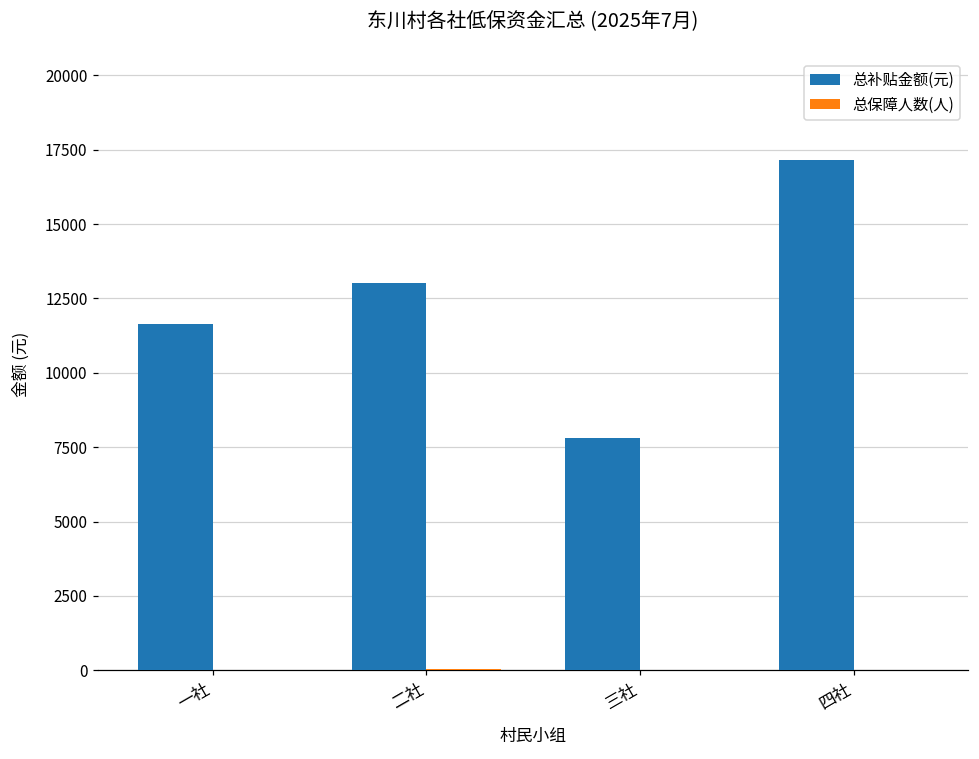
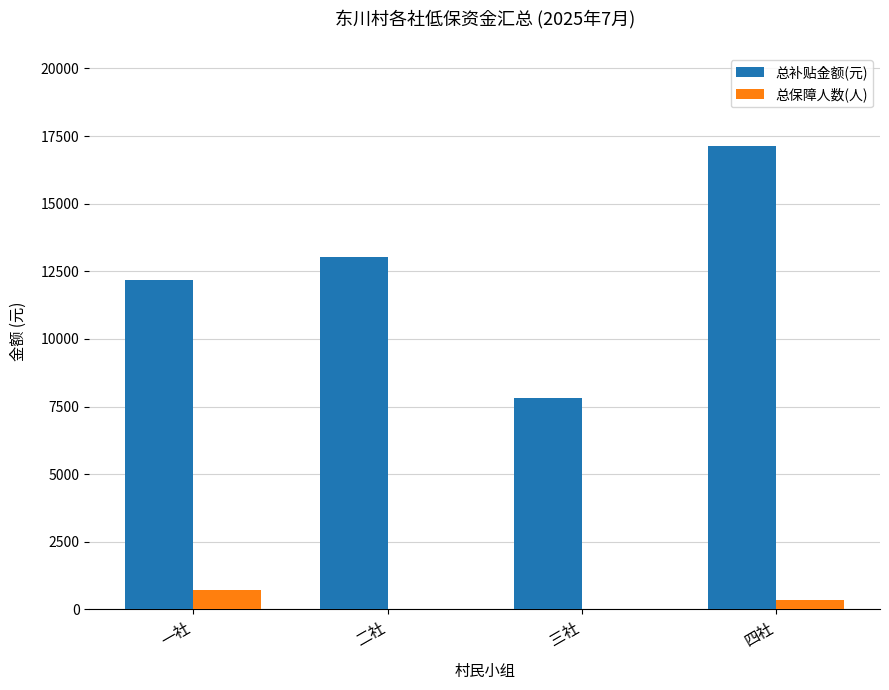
  {
    "总补贴金额(元)": {
-     "一社": 11700,
+     "一社": 12200,
      "二社": 13000,
      "三社": 7800,
      "四社": 17200
    },
    "总保障人数(人)": {
-     "一社": 0,
-     "四社": 0
+     "一社": 700,
+     "四社": 300
    }
  }
